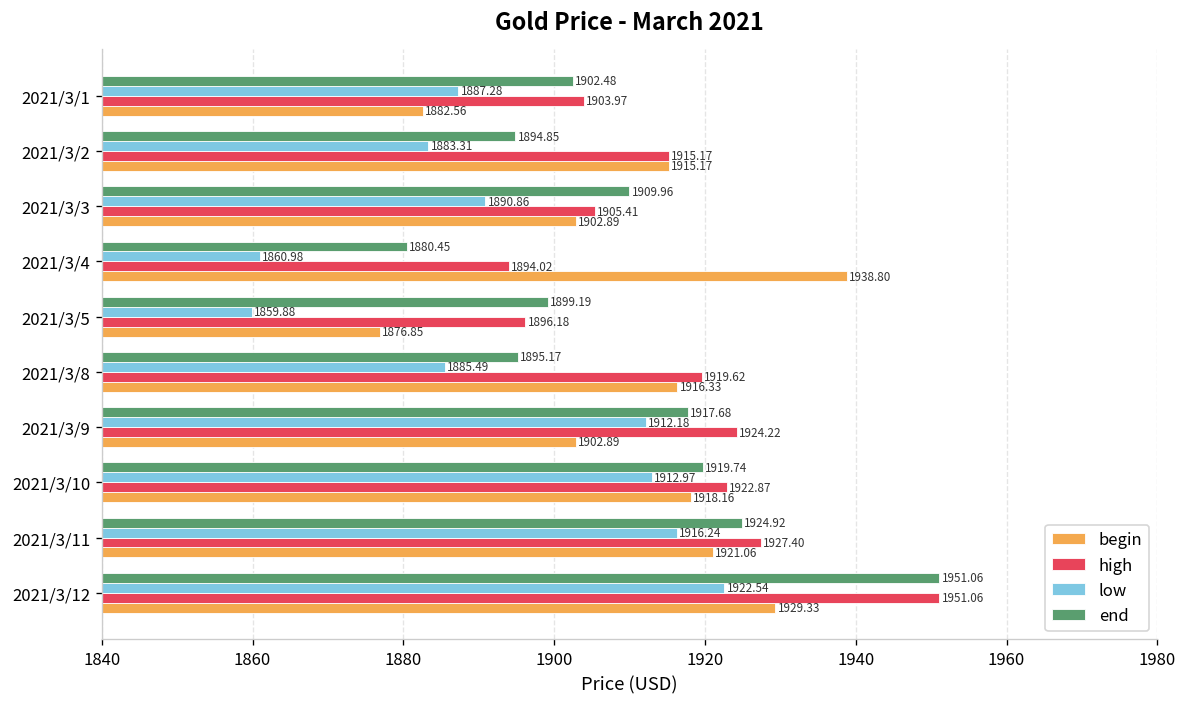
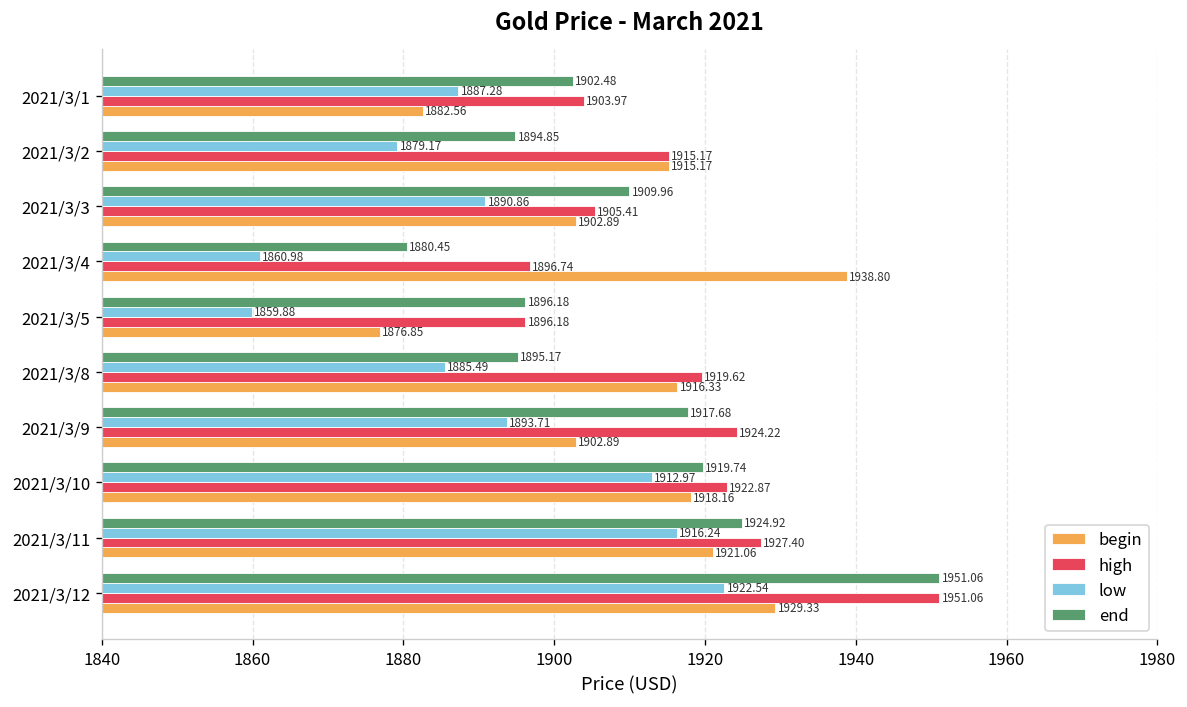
  {
    "begin": {
      "2021/3/1": 1882.56,
      "2021/3/3": 1902.89,
      "2021/3/4": 1938.80,
      "2021/3/5": 1876.85,
      "2021/3/8": 1916.33,
      "2021/3/9": 1902.89,
      "2021/3/10": 1918.16,
      "2021/3/11": 1921.06,
      "2021/3/12": 1929.33
    },
    "high": {
      "2021/3/1": 1903.97,
      "2021/3/3": 1905.41,
-     "2021/3/4": 1894.02,
+     "2021/3/4": 1896.74,
      "2021/3/5": 1896.18,
      "2021/3/8": 1919.62,
      "2021/3/9": 1924.22,
      "2021/3/10": 1922.87,
      "2021/3/11": 1927.40,
      "2021/3/12": 1951.06
    },
    "low": {
      "2021/3/1": 1887.28,
-     "2021/3/2": 1883.31,
+     "2021/3/2": 1879.17,
      "2021/3/3": 1890.86,
      "2021/3/4": 1860.98,
      "2021/3/5": 1859.88,
      "2021/3/8": 1885.49,
-     "2021/3/9": 1912.18,
+     "2021/3/9": 1893.71,
      "2021/3/10": 1912.97,
      "2021/3/11": 1916.24,
      "2021/3/12": 1922.54
    },
    "end": {
      "2021/3/1": 1902.48,
      "2021/3/2": 1894.85,
      "2021/3/3": 1909.96,
      "2021/3/4": 1880.45,
-     "2021/3/5": 1899.19,
+     "2021/3/5": 1896.18,
      "2021/3/8": 1895.17,
      "2021/3/9": 1917.68,
      "2021/3/10": 1919.74,
      "2021/3/11": 1924.92,
      "2021/3/12": 1951.06
    }
  }
